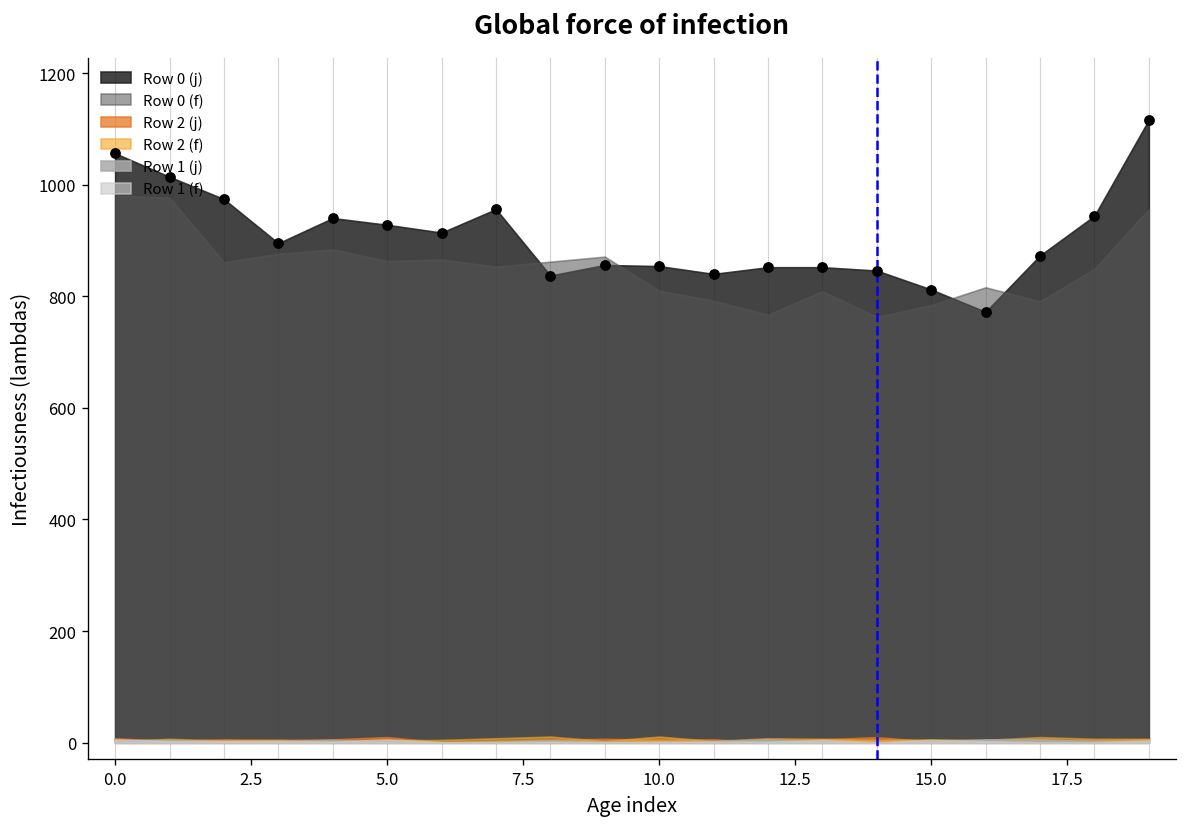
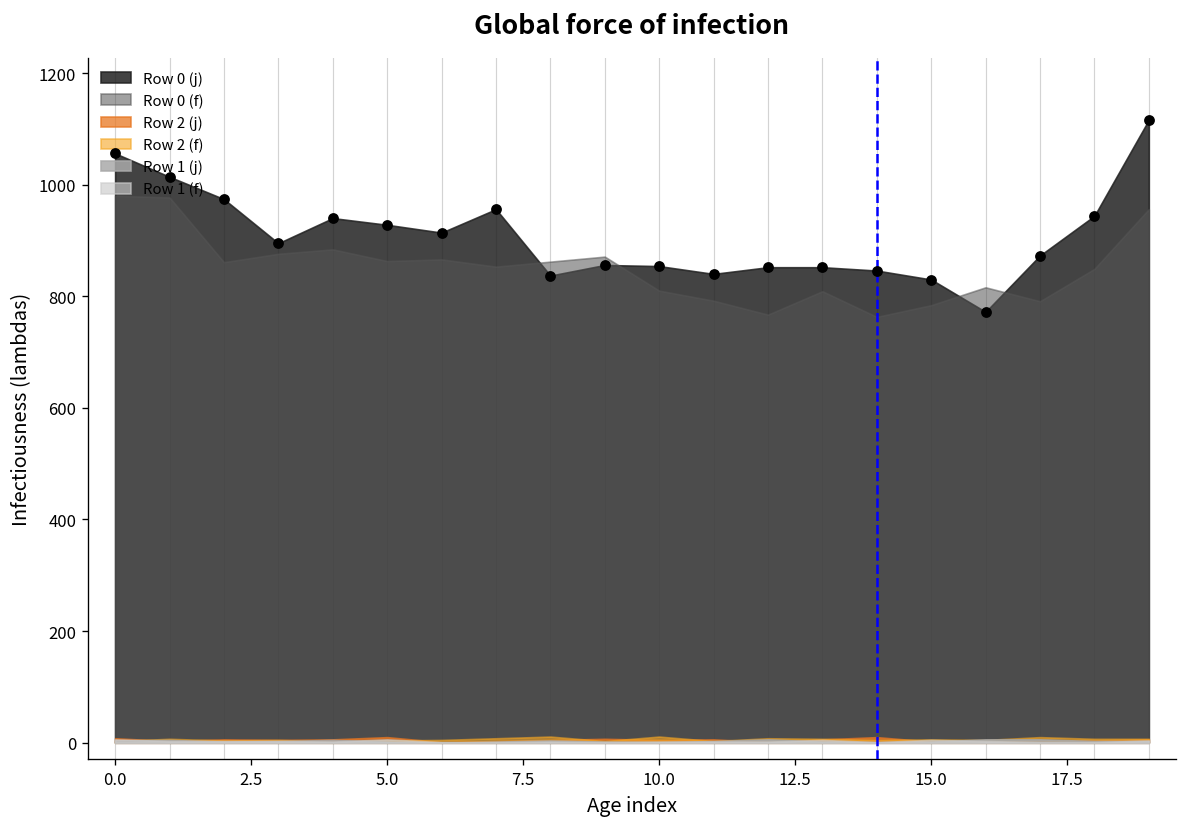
  {
    "Row 0 (j)": {
      "0.0": 1060,
      "5.0": 930,
      "10.0": 850,
-     "15.0": 810
+     "15.0": 830
    }
  }
